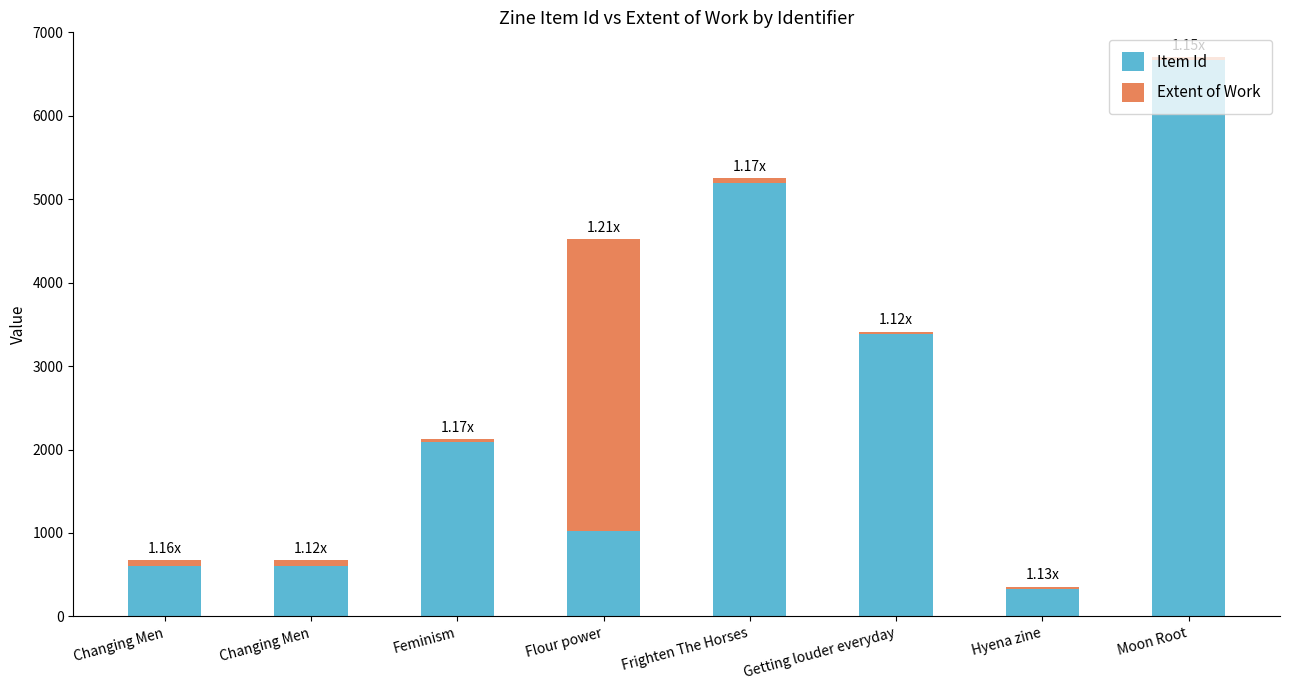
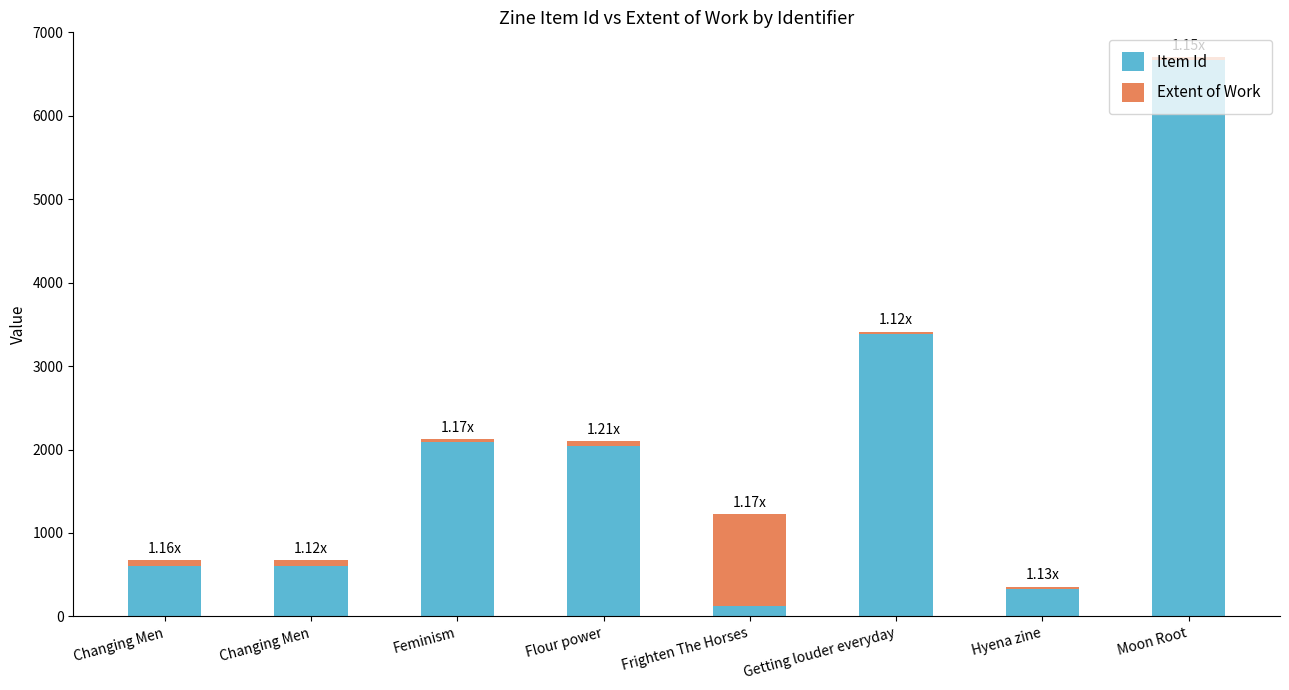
  {
    "Item Id": {
      "Feminism": 2100,
-     "Flour power": 1000,
-     "Frighten The Horses": 5200,
+     "Flour power": 2000,
+     "Frighten The Horses": 100,
      "Getting louder everyday": 3400,
      "Hyena zine": 300
    },
    "Extent of Work": {
-     "Flour power": 3500,
-     "Frighten The Horses": 100
+     "Flour power": 100,
+     "Frighten The Horses": 1100
    }
  }
